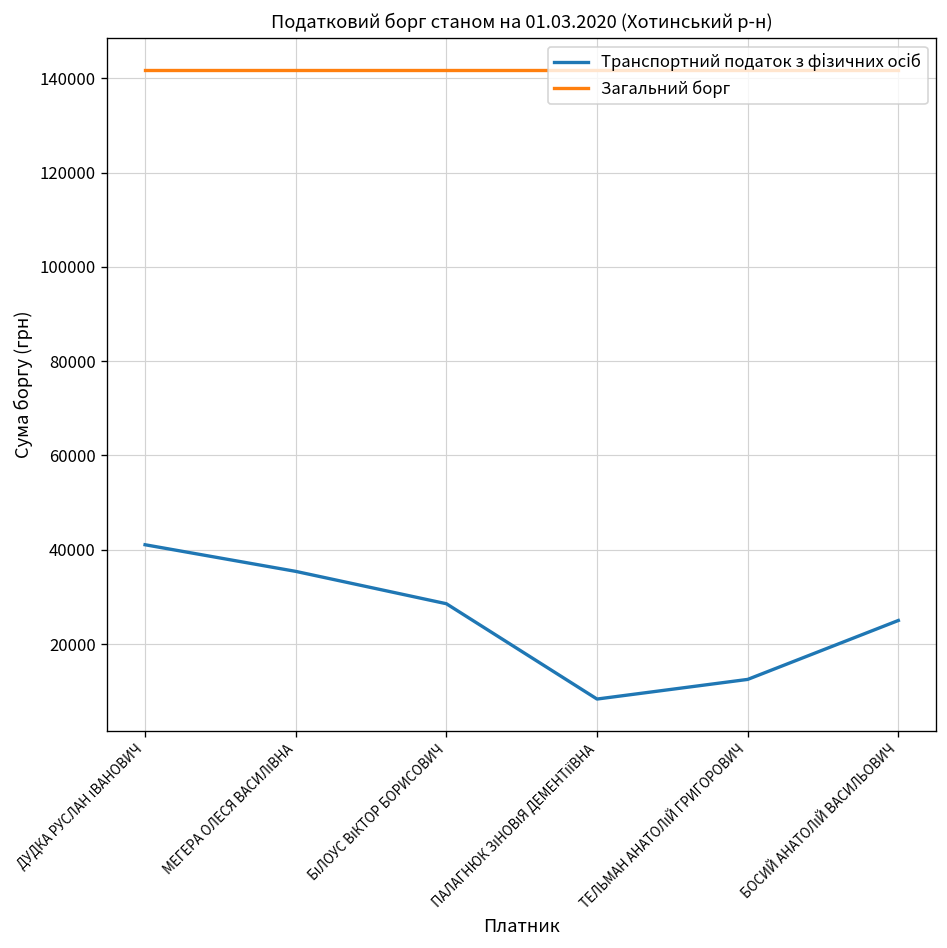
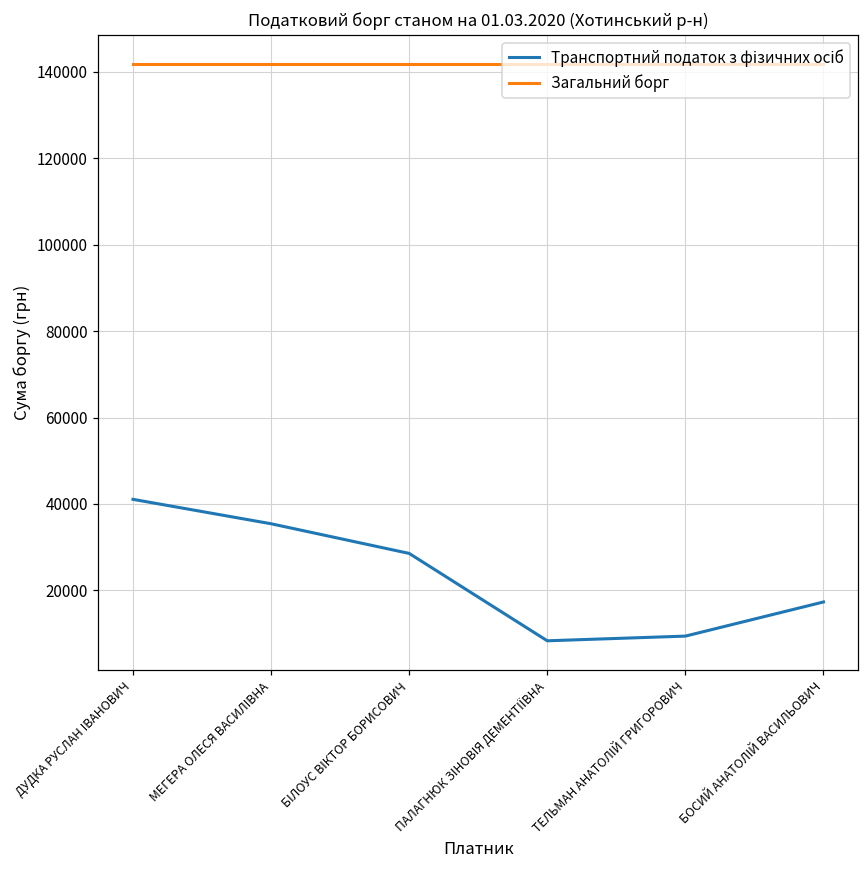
  {
    "Транспортний податок з фізичних осіб": {
      "ДУДКА РУСЛАН ІВАНОВИЧ": 41000,
      "МЕГЕРА ОЛЕСЯ ВАСИЛІВНА": 35000,
      "БІЛОУС ВІКТОР БОРИСОВИЧ": 29000,
      "ПАЛАГНЮК ЗІНОВІЯ ДЕМЕНТІЇВНА": 8000,
-     "ТЕЛЬМАН АНАТОЛІЙ ГРИГОРОВИЧ": 13000,
-     "БОСИЙ АНАТОЛІЙ ВАСИЛЬОВИЧ": 25000
+     "ТЕЛЬМАН АНАТОЛІЙ ГРИГОРОВИЧ": 9000,
+     "БОСИЙ АНАТОЛІЙ ВАСИЛЬОВИЧ": 17000
    },
    "Загальний борг": {
      "ДУДКА РУСЛАН ІВАНОВИЧ": 142000,
      "МЕГЕРА ОЛЕСЯ ВАСИЛІВНА": 142000,
      "БІЛОУС ВІКТОР БОРИСОВИЧ": 142000
    }
  }
